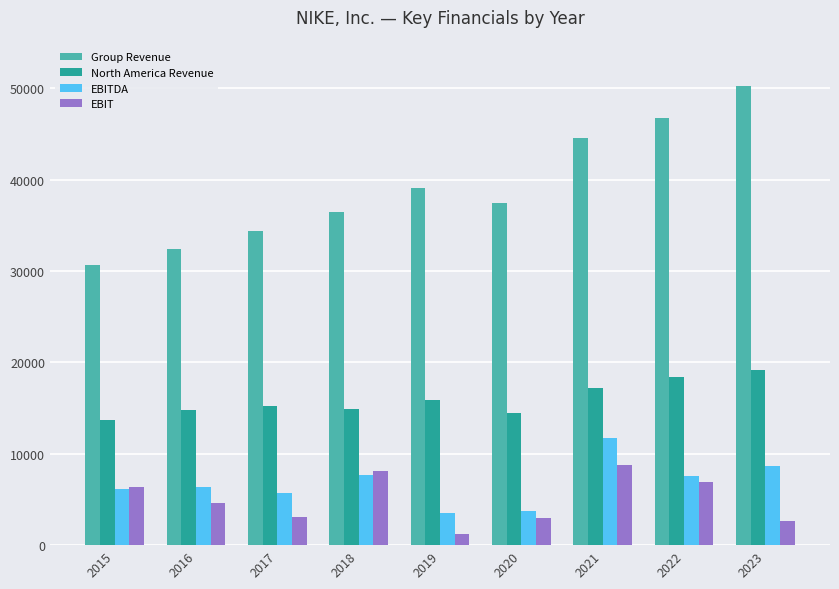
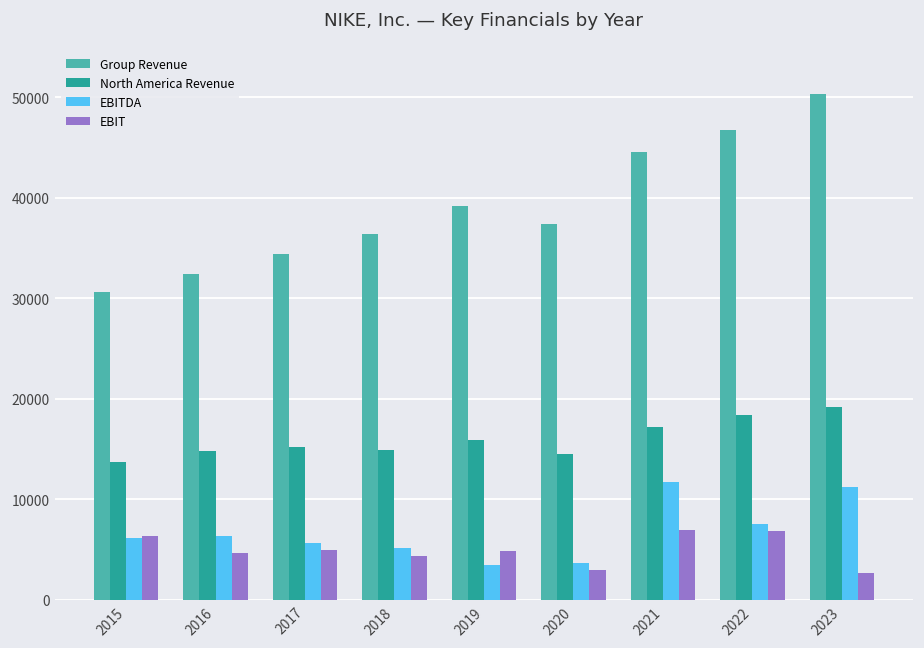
  {
    "EBITDA": {
      "2015": 6000,
      "2016": 6000,
      "2017": 6000,
-     "2018": 8000,
+     "2018": 5000,
      "2019": 3000,
      "2020": 4000,
      "2021": 12000,
      "2022": 8000,
-     "2023": 9000
+     "2023": 11000
    },
    "EBIT": {
      "2015": 6000,
      "2016": 5000,
-     "2017": 3000,
-     "2018": 8000,
-     "2019": 1000,
+     "2017": 5000,
+     "2018": 4000,
+     "2019": 5000,
      "2020": 3000,
-     "2021": 9000,
+     "2021": 7000,
      "2022": 7000,
      "2023": 3000
    }
  }
